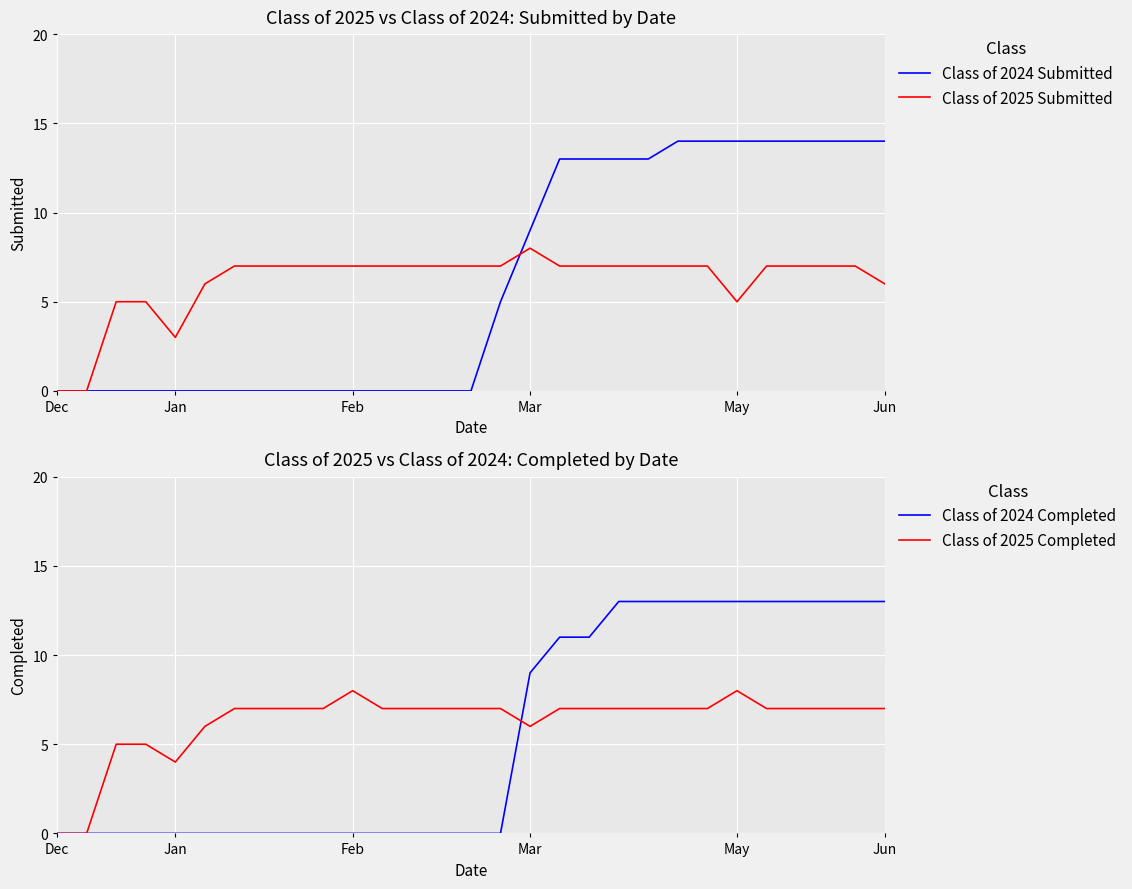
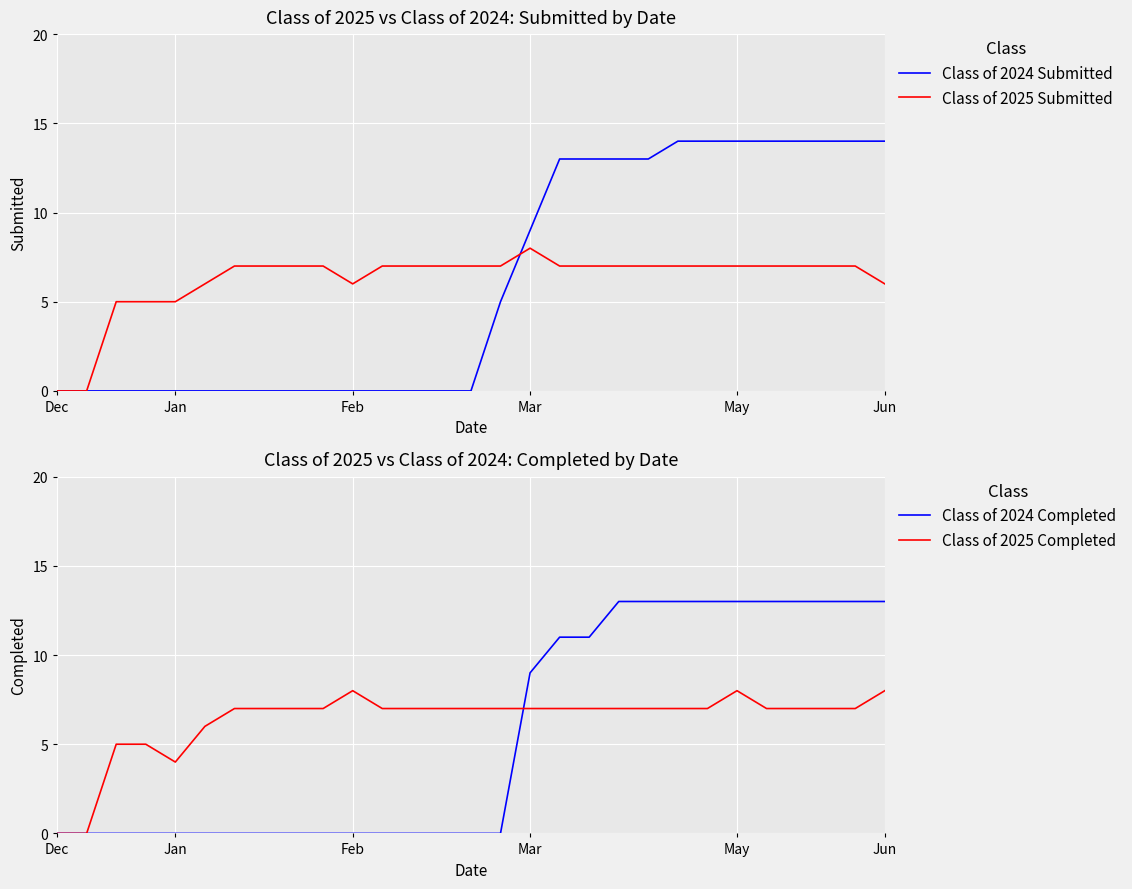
  {
    "Class of 2025 vs Class of 2024: Submitted by Date": {
      "Class of 2024 Submitted": {
        "Jan": 0,
        "Feb": 0,
        "Mar": 9,
        "May": 14,
        "Jun": 14
      },
      "Class of 2025 Submitted": {
-       "Jan": 3,
-       "Feb": 7,
+       "Jan": 5,
+       "Feb": 6,
        "Mar": 8,
-       "May": 5,
+       "May": 7,
        "Jun": 6
      }
    },
    "Class of 2025 vs Class of 2024: Completed by Date": {
      "Class of 2024 Completed": {
        "Jan": 0,
        "Feb": 0,
        "Mar": 9,
        "May": 13,
        "Jun": 13
      },
      "Class of 2025 Completed": {
        "Jan": 4,
        "Feb": 8,
-       "Mar": 6,
+       "Mar": 7,
        "May": 8,
-       "Jun": 7
+       "Jun": 8
      }
    }
  }
